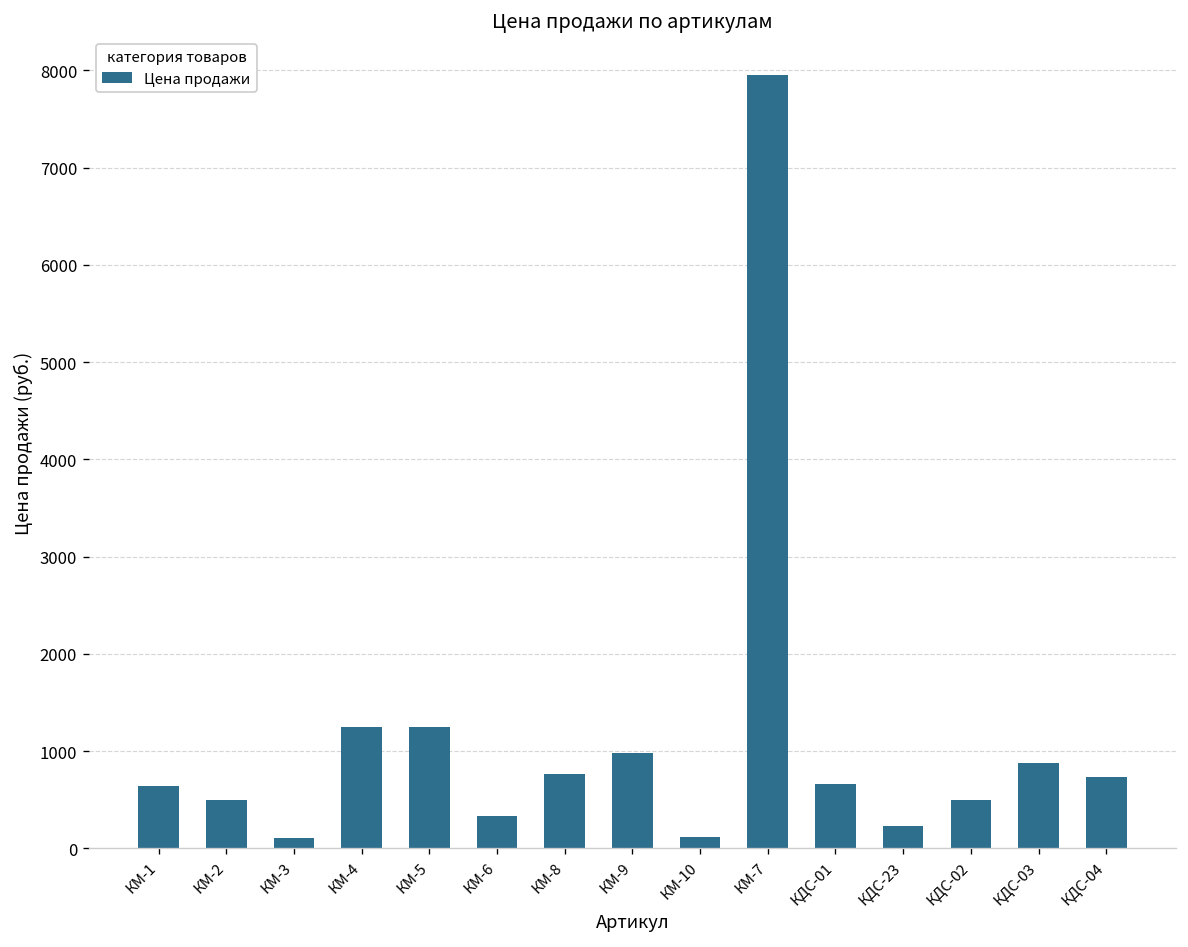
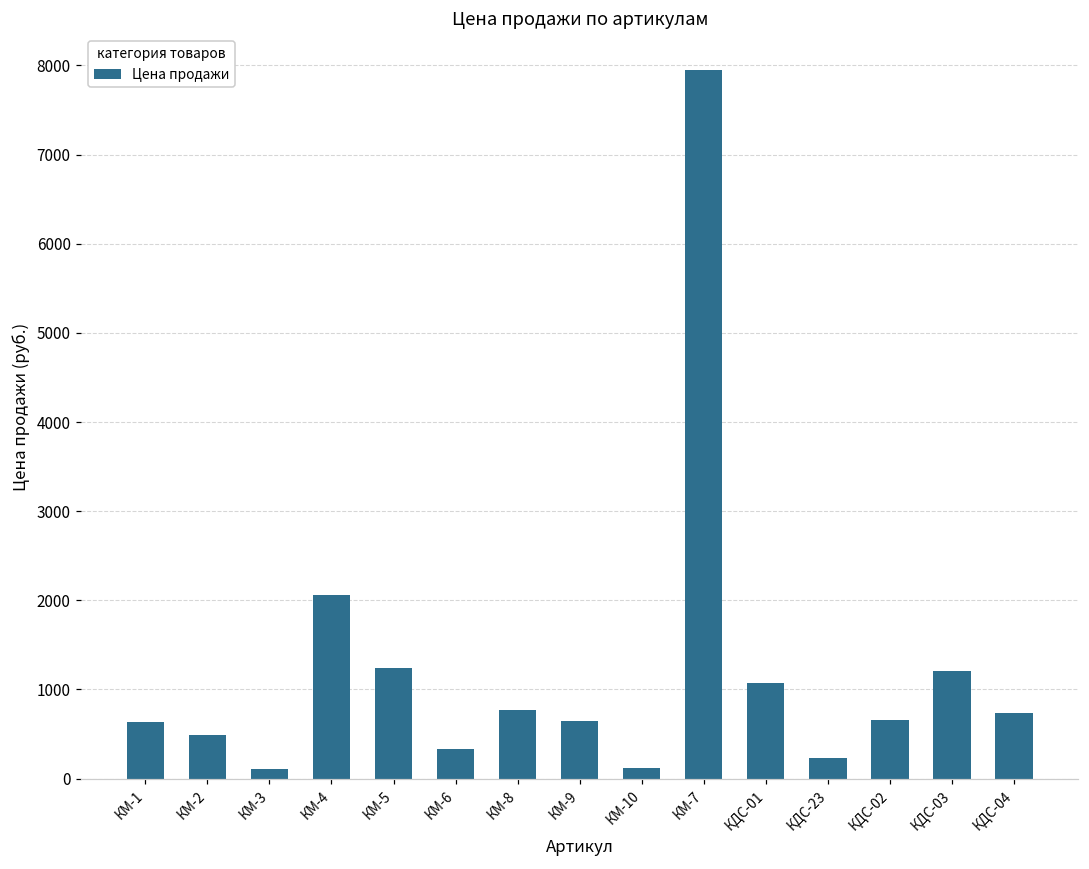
  {
    "КМ-1": 600,
    "КМ-2": 500,
    "КМ-3": 100,
-   "КМ-4": 1200,
+   "КМ-4": 2100,
    "КМ-5": 1200,
    "КМ-6": 300,
    "КМ-8": 800,
-   "КМ-9": 1000,
+   "КМ-9": 600,
    "КМ-10": 100,
    "КМ-7": 8000,
-   "КДС-01": 700,
+   "КДС-01": 1100,
    "КДС-23": 200,
-   "КДС-02": 500,
-   "КДС-03": 900,
+   "КДС-02": 700,
+   "КДС-03": 1200,
    "КДС-04": 700
  }
